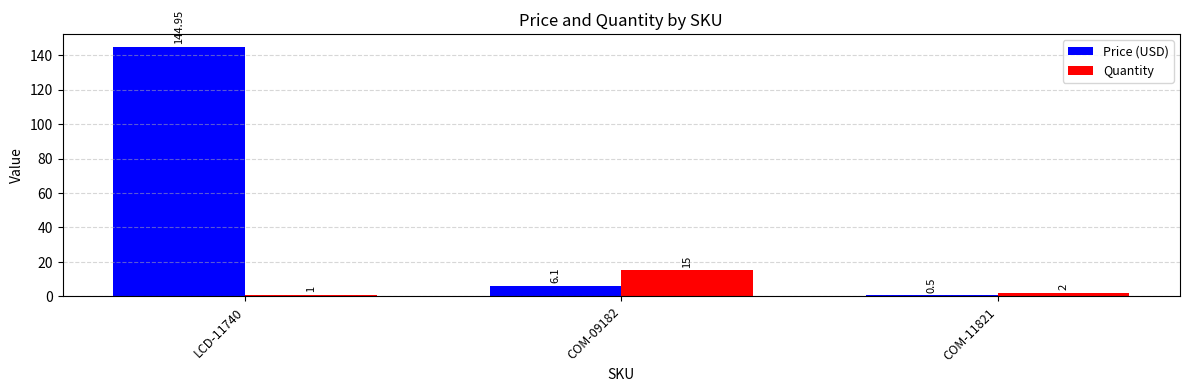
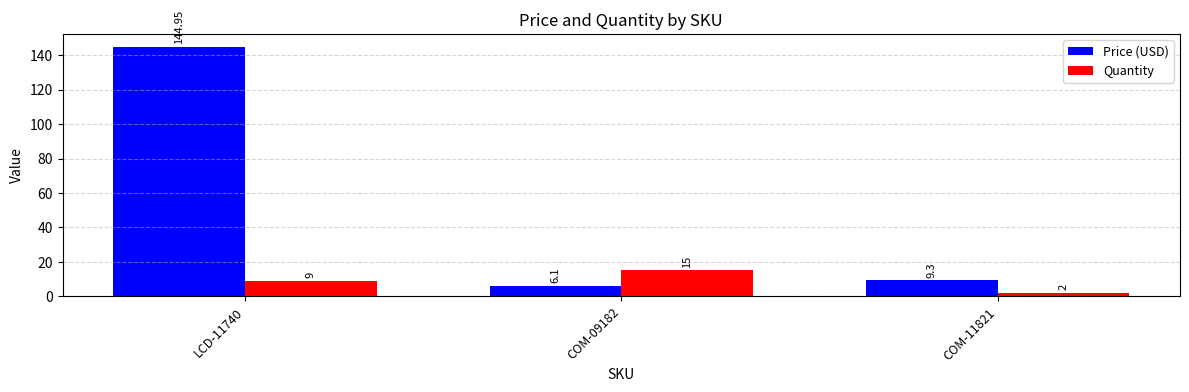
  {
    "Price (USD)": {
      "LCD-11740": 144.95,
      "COM-09182": 6.1,
-     "COM-11821": 0.5
+     "COM-11821": 9.3
    },
    "Quantity": {
-     "LCD-11740": 1,
+     "LCD-11740": 9,
      "COM-09182": 15,
      "COM-11821": 2
    }
  }
